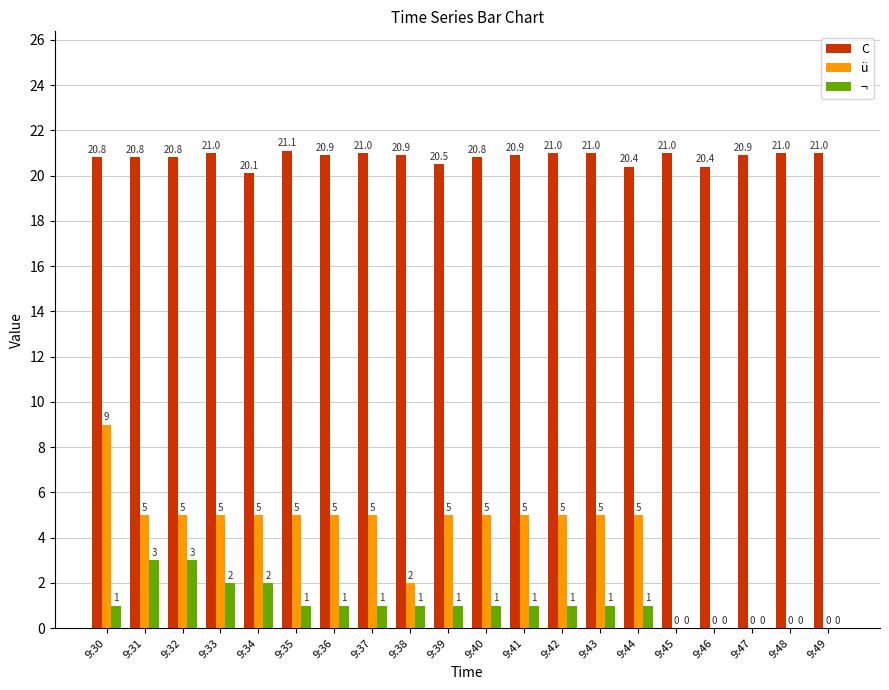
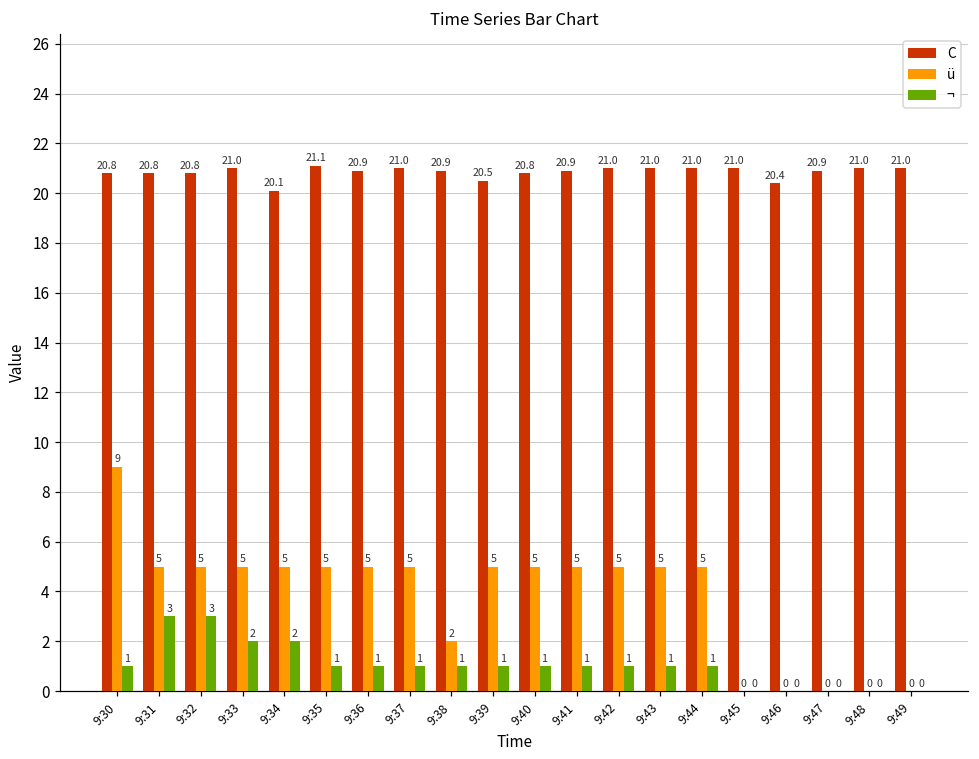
  {
    "C": {
      "9:30": 20.8,
      "9:31": 20.8,
      "9:32": 20.8,
      "9:33": 21.0,
      "9:34": 20.1,
      "9:35": 21.1,
      "9:36": 20.9,
      "9:37": 21.0,
      "9:38": 20.9,
      "9:39": 20.5,
      "9:40": 20.8,
      "9:41": 20.9,
      "9:42": 21.0,
      "9:43": 21.0,
-     "9:44": 20.4,
+     "9:44": 21.0,
      "9:45": 21.0,
      "9:46": 20.4,
      "9:47": 20.9,
      "9:48": 21.0,
      "9:49": 21.0
    },
    "ü": {
      "9:30": 9,
      "9:31": 5,
      "9:32": 5,
      "9:33": 5,
      "9:34": 5,
      "9:35": 5,
      "9:36": 5,
      "9:37": 5,
      "9:38": 2,
      "9:39": 5,
      "9:40": 5,
      "9:41": 5,
      "9:42": 5,
      "9:43": 5,
      "9:44": 5,
      "9:45": 0,
      "9:46": 0,
      "9:47": 0,
      "9:48": 0,
      "9:49": 0
    },
    "¬": {
      "9:30": 1,
      "9:31": 3,
      "9:32": 3,
      "9:33": 2,
      "9:34": 2,
      "9:35": 1,
      "9:36": 1,
      "9:37": 1,
      "9:38": 1,
      "9:39": 1,
      "9:40": 1,
      "9:41": 1,
      "9:42": 1,
      "9:43": 1,
      "9:44": 1,
      "9:45": 0,
      "9:46": 0,
      "9:47": 0,
      "9:48": 0,
      "9:49": 0
    }
  }
